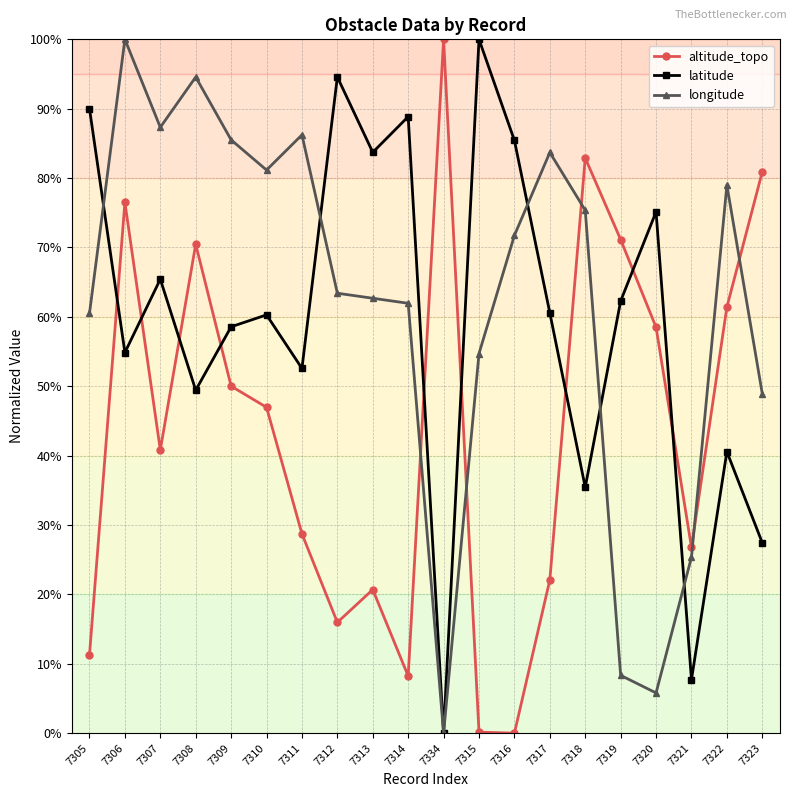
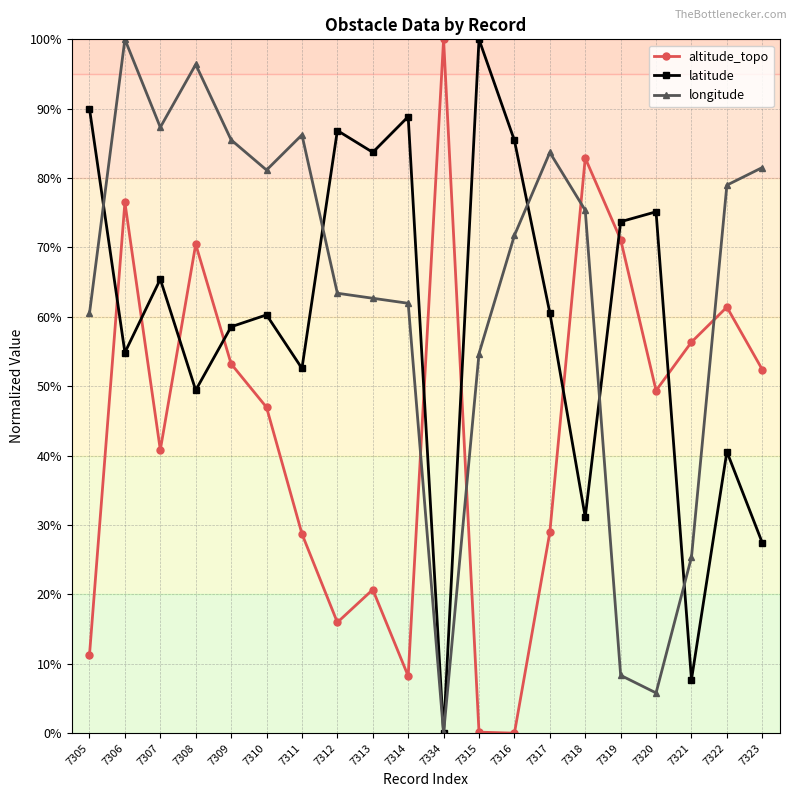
  {
    "altitude_topo": {
      "7305": "11%",
      "7306": "77%",
      "7307": "41%",
      "7308": "70%",
-     "7309": "50%",
+     "7309": "53%",
      "7310": "47%",
      "7311": "29%",
      "7312": "16%",
      "7313": "21%",
      "7314": "8%",
      "7334": "100%",
      "7315": "0%",
      "7316": "0%",
-     "7317": "22%",
+     "7317": "29%",
      "7318": "83%",
      "7319": "71%",
-     "7320": "59%",
-     "7321": "27%",
+     "7320": "49%",
+     "7321": "56%",
      "7322": "61%",
-     "7323": "81%"
+     "7323": "52%"
    },
    "latitude": {
      "7305": "90%",
      "7306": "55%",
      "7307": "65%",
      "7308": "49%",
      "7309": "59%",
      "7310": "60%",
      "7311": "53%",
-     "7312": "95%",
+     "7312": "87%",
      "7313": "84%",
      "7314": "89%",
      "7315": "100%",
      "7316": "85%",
      "7317": "61%",
-     "7318": "35%",
-     "7319": "62%",
+     "7318": "31%",
+     "7319": "74%",
      "7320": "75%",
      "7321": "8%",
      "7322": "41%",
      "7323": "27%"
    },
    "longitude": {
      "7305": "61%",
      "7306": "100%",
      "7307": "87%",
-     "7308": "95%",
+     "7308": "96%",
      "7309": "86%",
      "7310": "81%",
      "7311": "86%",
      "7312": "63%",
      "7313": "63%",
      "7314": "62%",
      "7315": "55%",
      "7316": "72%",
      "7317": "84%",
      "7318": "75%",
      "7319": "8%",
      "7320": "6%",
      "7321": "25%",
      "7322": "79%",
-     "7323": "49%"
+     "7323": "82%"
    }
  }
